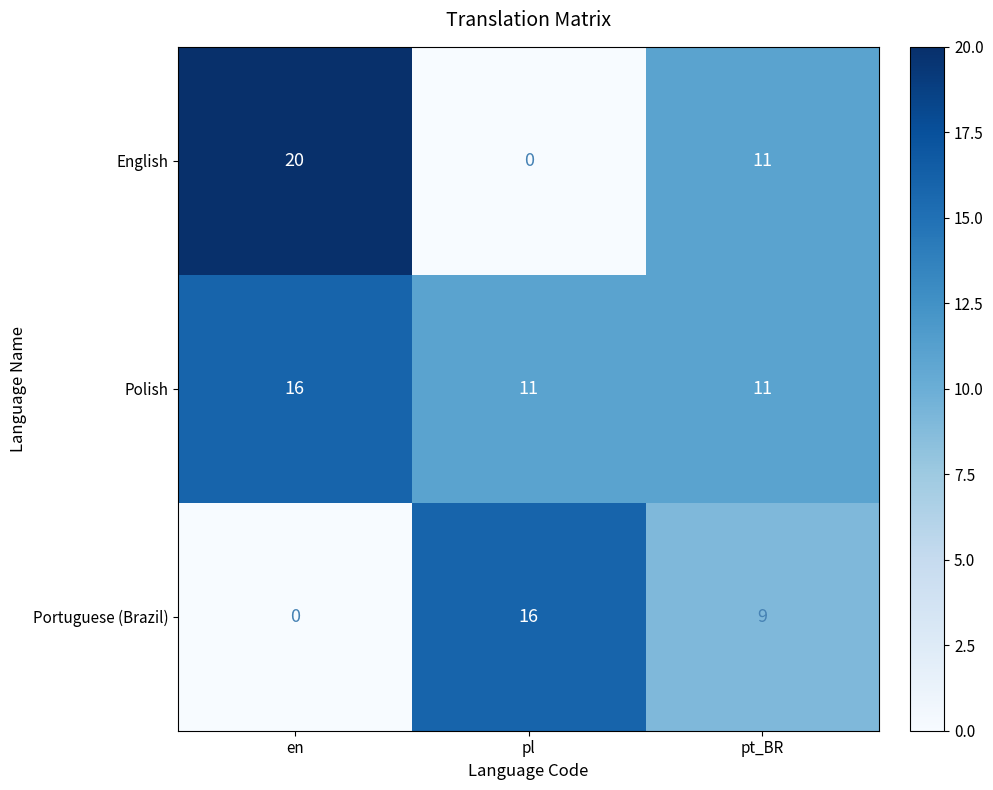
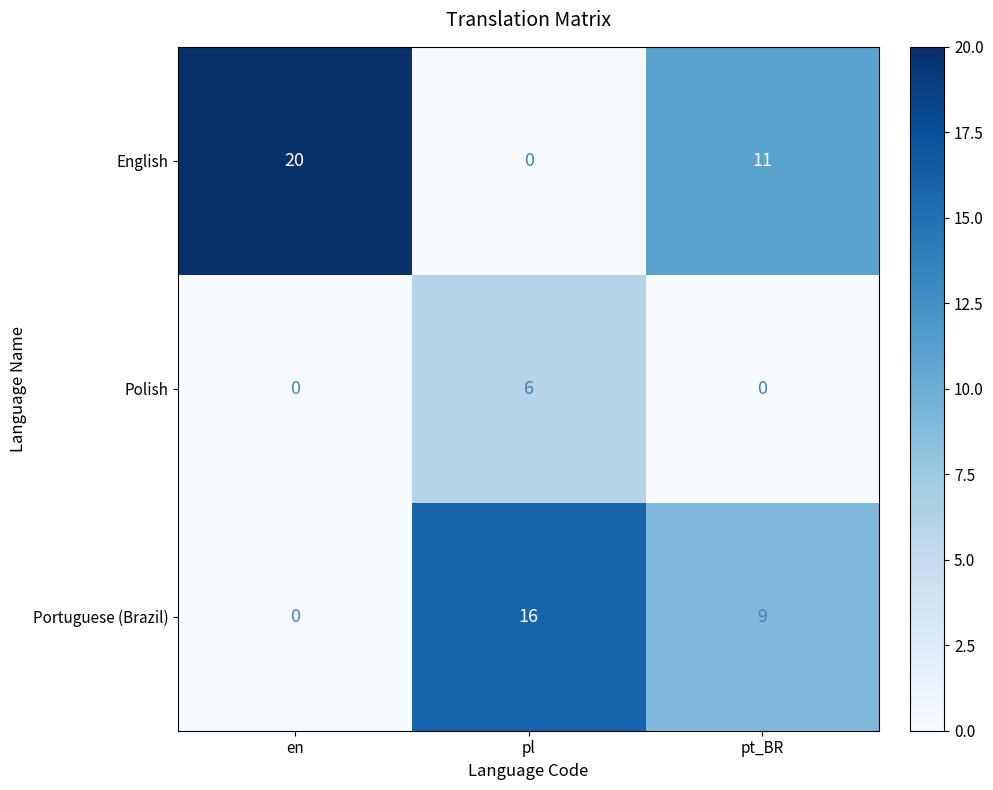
  {
    "English": {
      "en": 20,
      "pl": 0,
      "pt_BR": 11
    },
    "Polish": {
-     "en": 16,
-     "pl": 11,
-     "pt_BR": 11
+     "en": 0,
+     "pl": 6,
+     "pt_BR": 0
    },
    "Portuguese (Brazil)": {
      "en": 0,
      "pl": 16,
      "pt_BR": 9
    }
  }
